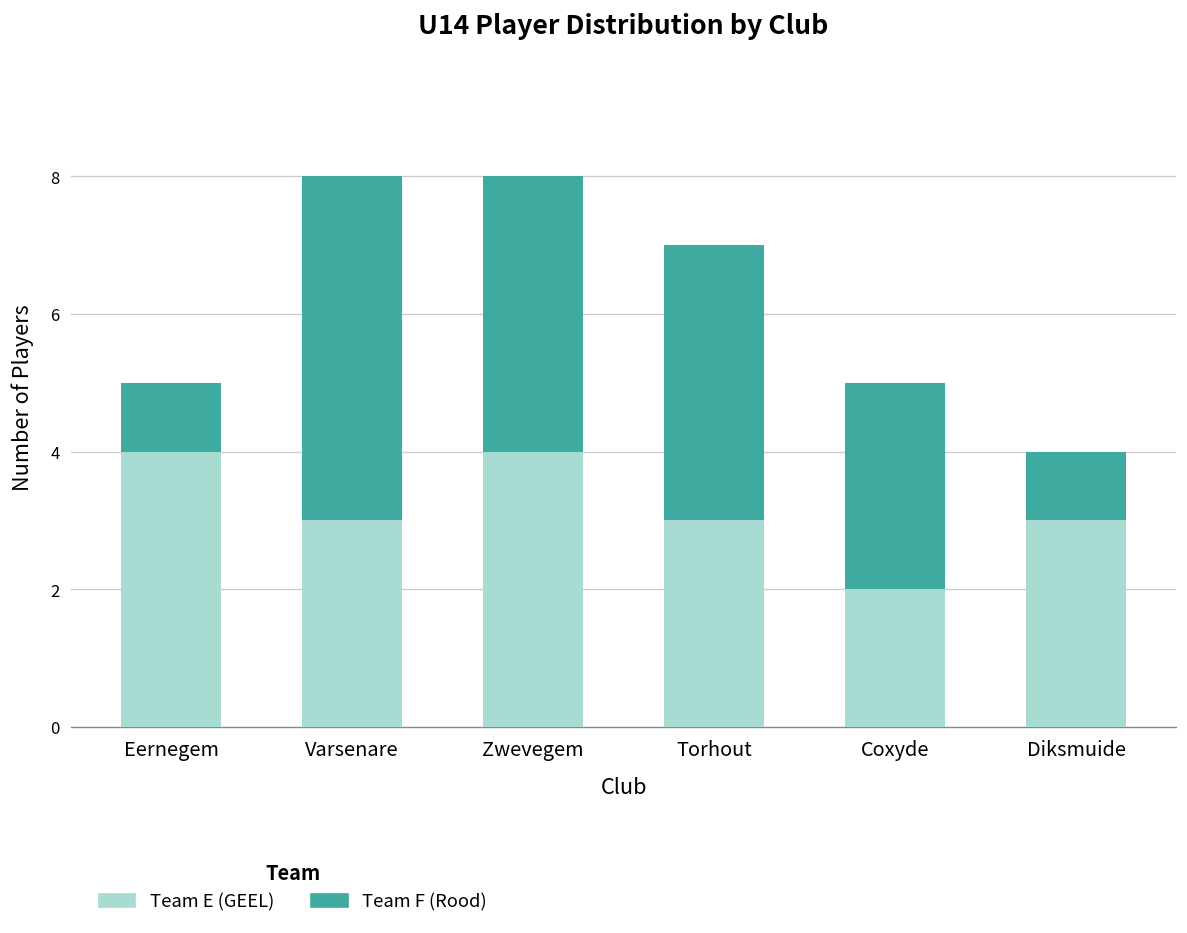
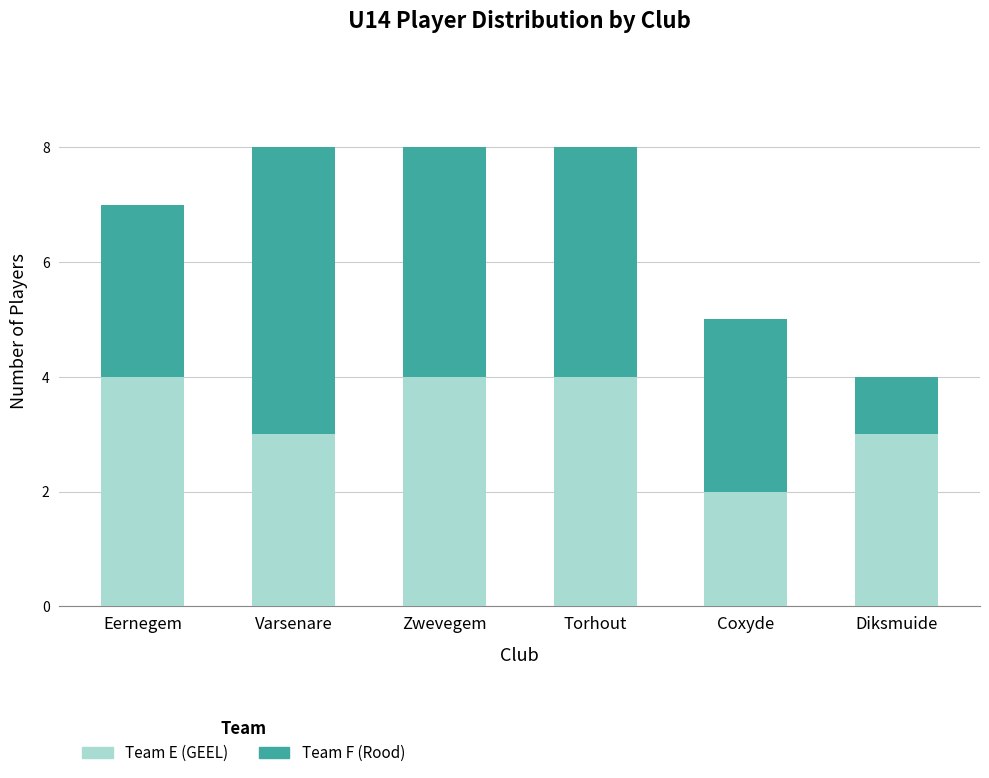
  {
    "Team E (GEEL)": {
      "Eernegem": 4,
      "Varsenare": 3,
      "Zwevegem": 4,
-     "Torhout": 3,
+     "Torhout": 4,
      "Coxyde": 2,
      "Diksmuide": 3
    },
    "Team F (Rood)": {
-     "Eernegem": 1,
+     "Eernegem": 3,
      "Varsenare": 5,
      "Zwevegem": 4,
      "Torhout": 4,
      "Coxyde": 3,
      "Diksmuide": 1
    }
  }
